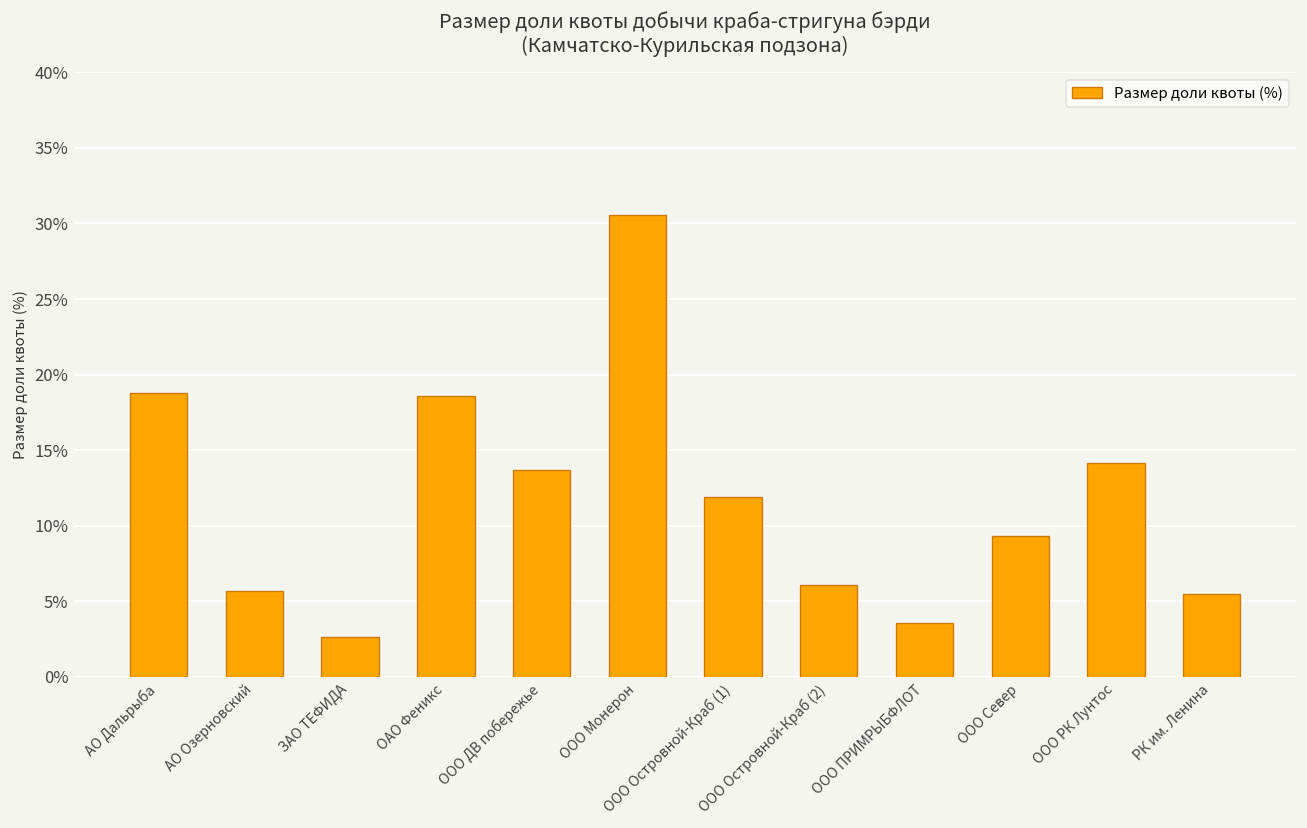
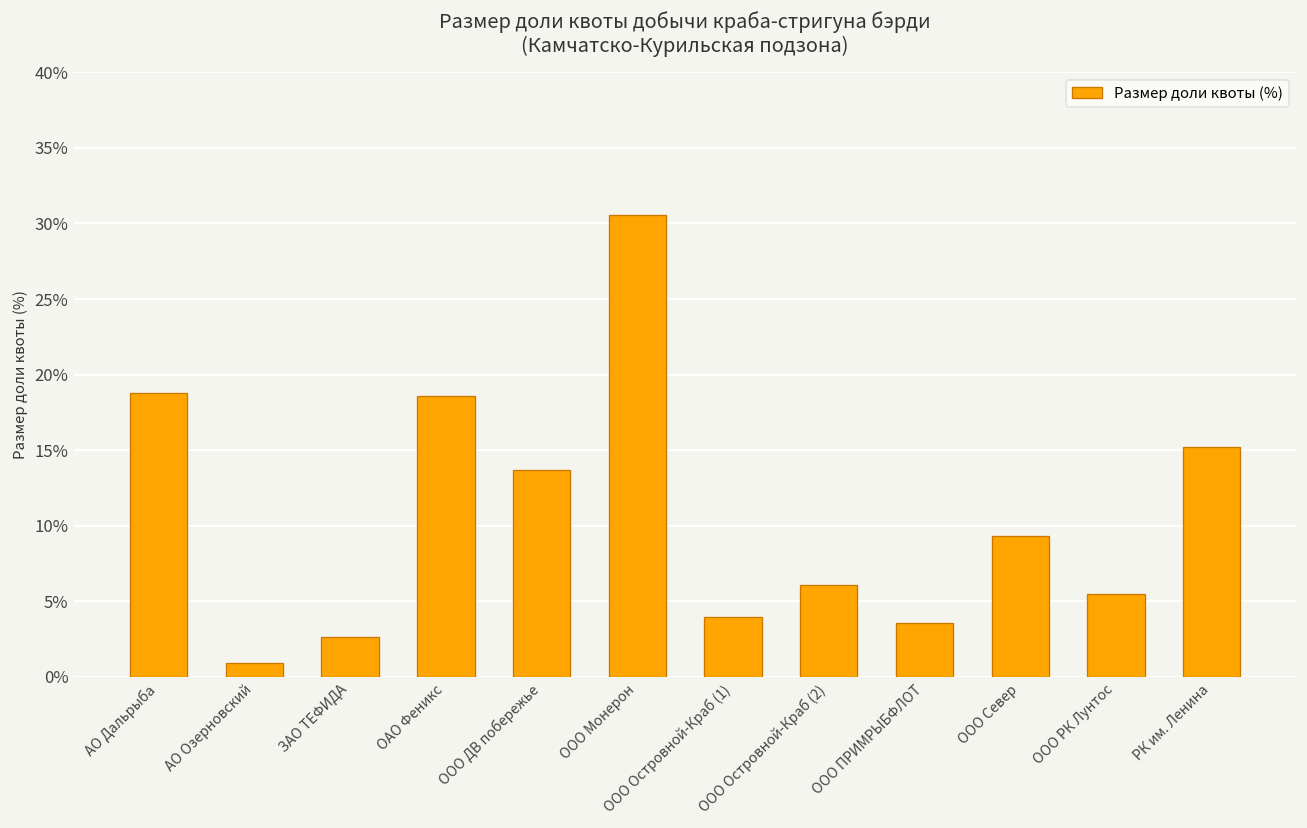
  {
    "АО Дальрыба": "18.8%",
-   "АО Озерновский": "5.7%",
+   "АО Озерновский": "0.9%",
    "ЗАО ТЕФИДА": "2.6%",
    "ОАО Феникс": "18.6%",
    "ООО ДВ побережье": "13.7%",
    "ООО Монерон": "30.6%",
-   "ООО Островной-Краб (1)": "11.9%",
+   "ООО Островной-Краб (1)": "3.9%",
    "ООО Островной-Краб (2)": "6.1%",
    "ООО ПРИМРЫБФЛОТ": "3.6%",
    "ООО Север": "9.3%",
-   "ООО РК Лунтос": "14.2%",
-   "РК им. Ленина": "5.5%"
+   "ООО РК Лунтос": "5.5%",
+   "РК им. Ленина": "15.2%"
  }
